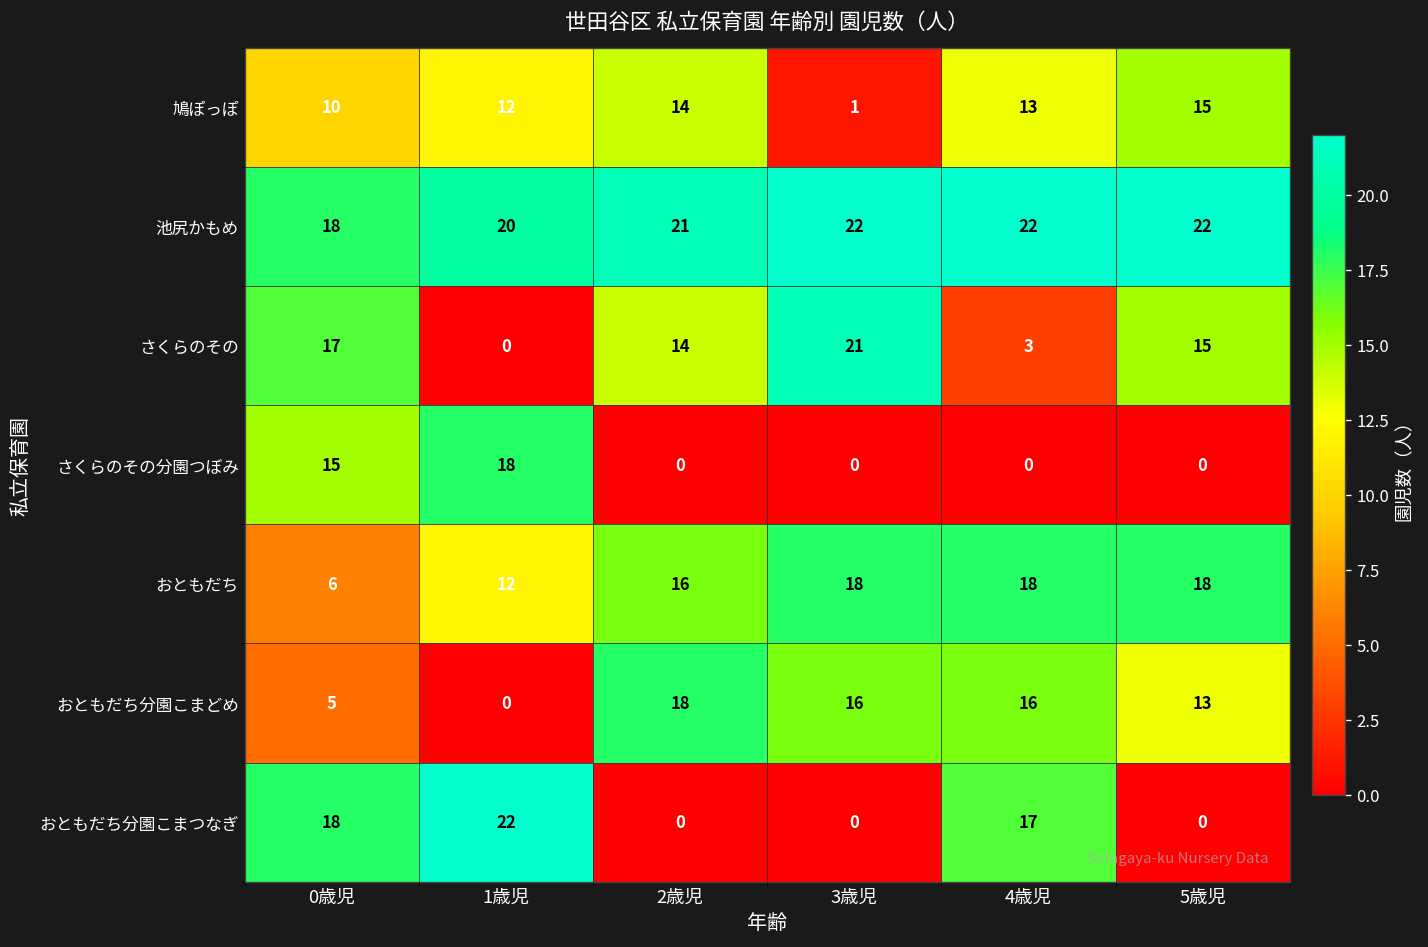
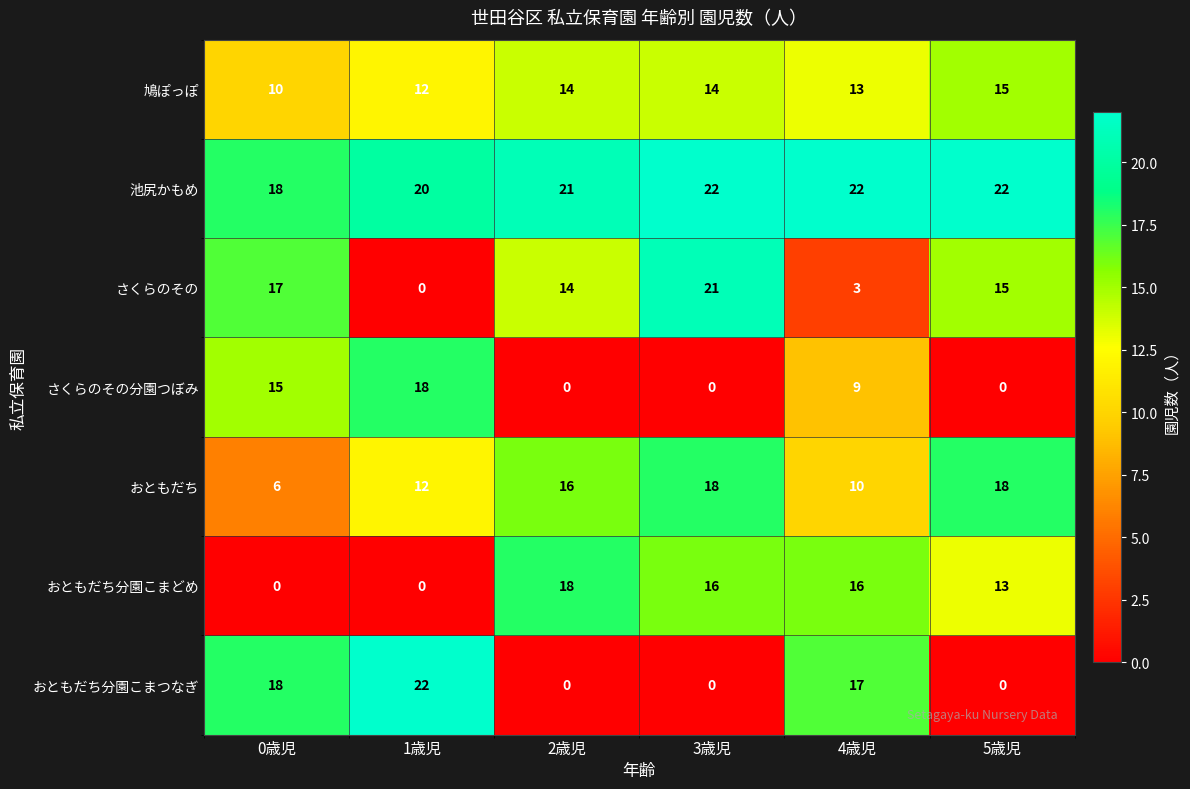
  {
    "鳩ぽっぽ": {
      "0歳児": 10,
      "1歳児": 12,
      "2歳児": 14,
-     "3歳児": 1,
+     "3歳児": 14,
      "4歳児": 13,
      "5歳児": 15
    },
    "池尻かもめ": {
      "0歳児": 18,
      "1歳児": 20,
      "2歳児": 21,
      "3歳児": 22,
      "4歳児": 22,
      "5歳児": 22
    },
    "さくらのその": {
      "0歳児": 17,
      "1歳児": 0,
      "2歳児": 14,
      "3歳児": 21,
      "4歳児": 3,
      "5歳児": 15
    },
    "さくらのその分園つぼみ": {
      "0歳児": 15,
      "1歳児": 18,
      "2歳児": 0,
      "3歳児": 0,
-     "4歳児": 0,
+     "4歳児": 9,
      "5歳児": 0
    },
    "おともだち": {
      "0歳児": 6,
      "1歳児": 12,
      "2歳児": 16,
      "3歳児": 18,
-     "4歳児": 18,
+     "4歳児": 10,
      "5歳児": 18
    },
    "おともだち分園こまどめ": {
-     "0歳児": 5,
+     "0歳児": 0,
      "1歳児": 0,
      "2歳児": 18,
      "3歳児": 16,
      "4歳児": 16,
      "5歳児": 13
    },
    "おともだち分園こまつなぎ": {
      "0歳児": 18,
      "1歳児": 22,
      "2歳児": 0,
      "3歳児": 0,
      "4歳児": 17
    }
  }
